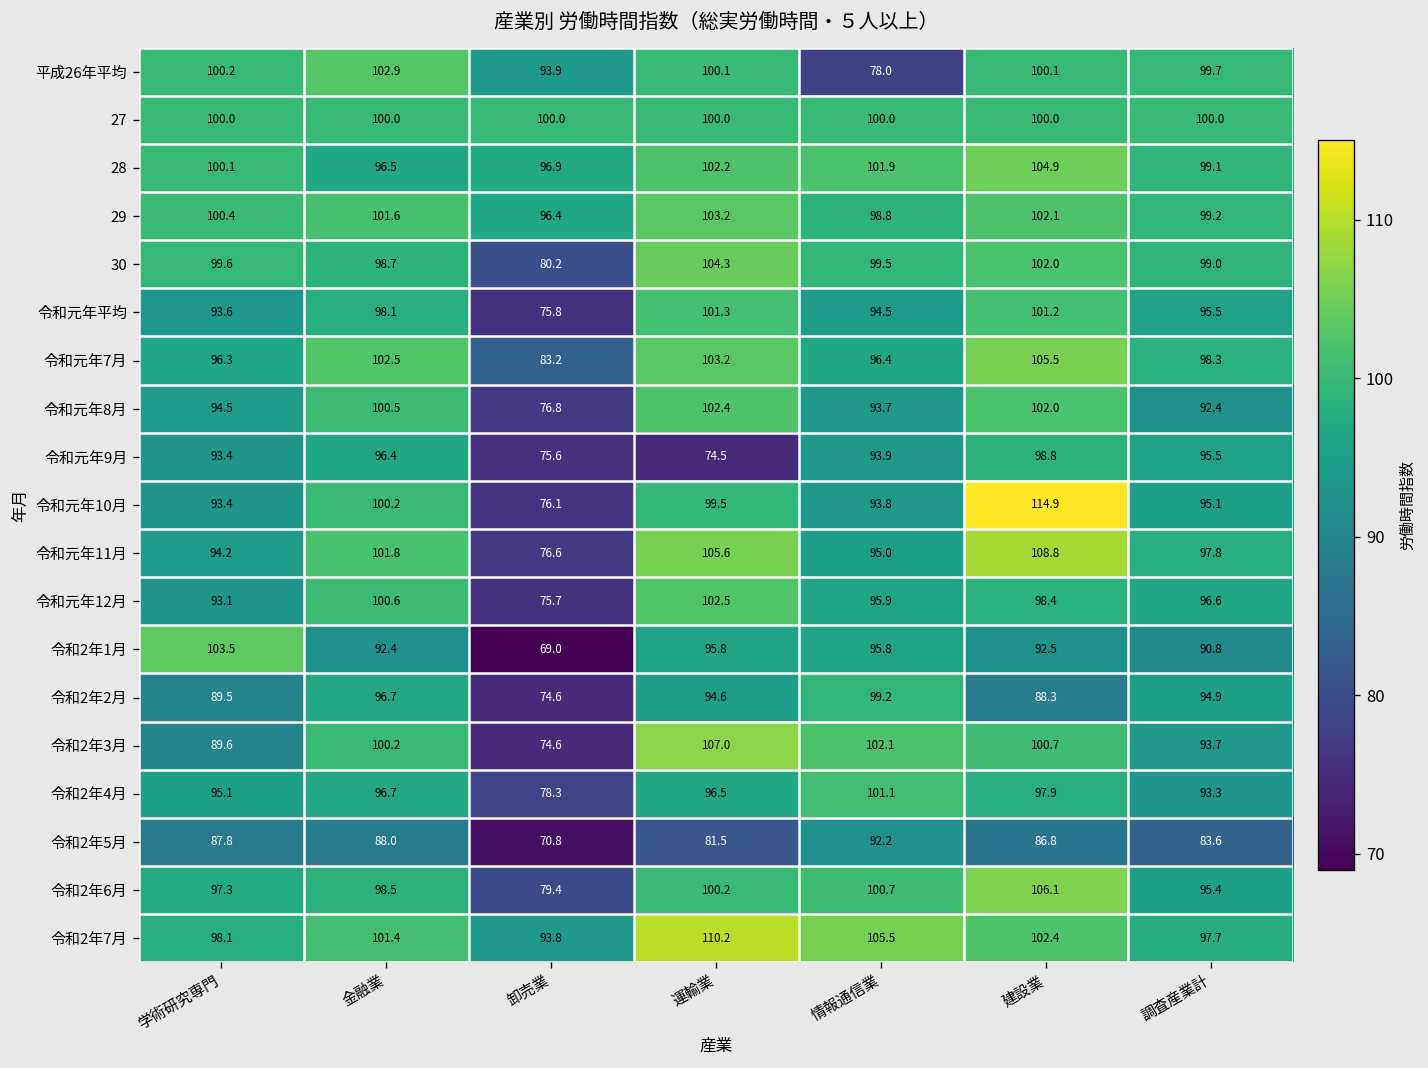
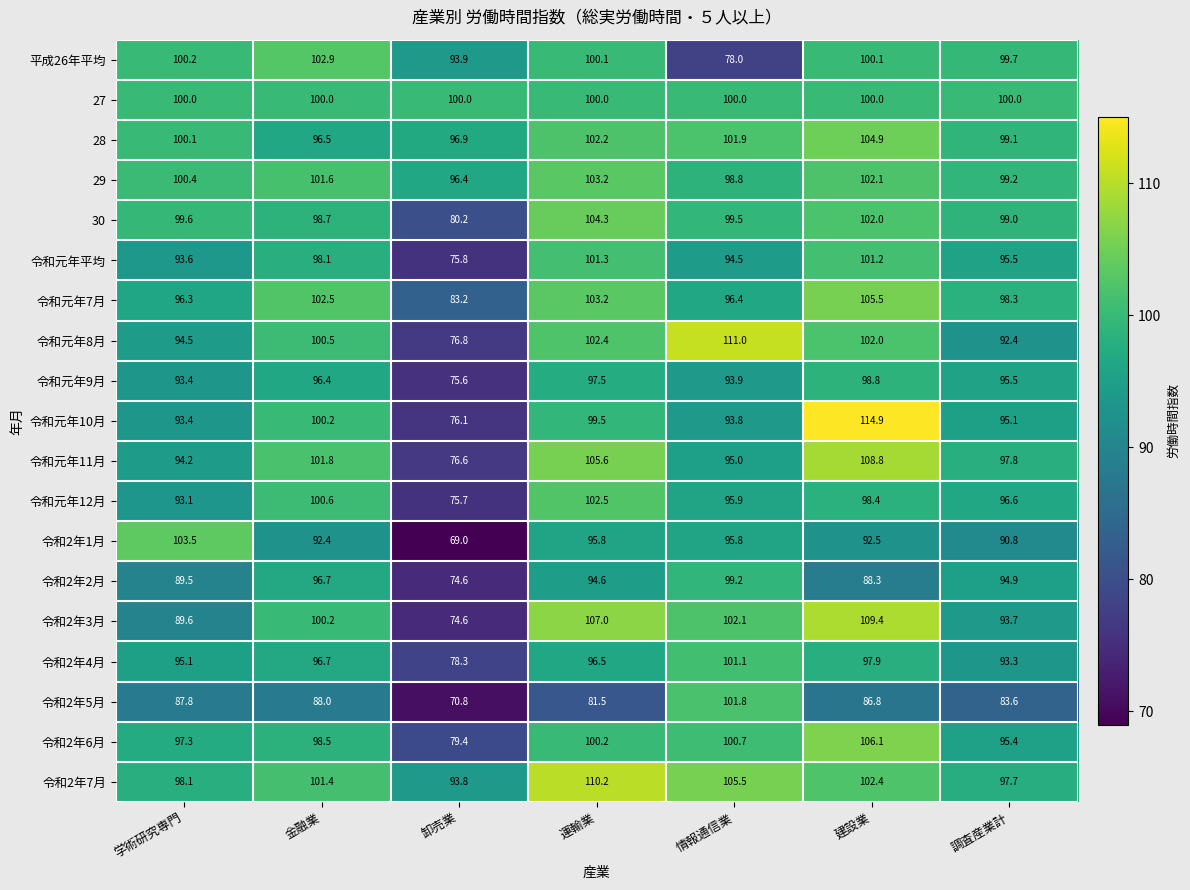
  {
    "平成26年平均": {
      "学術研究専門": 100.2,
      "金融業": 102.9,
      "卸売業": 93.9,
      "運輸業": 100.1,
      "情報通信業": 78.0,
      "建設業": 100.1,
      "調査産業計": 99.7
    },
    "27": {
      "学術研究専門": 100.0,
      "金融業": 100.0,
      "卸売業": 100.0,
      "運輸業": 100.0,
      "情報通信業": 100.0,
      "建設業": 100.0,
      "調査産業計": 100.0
    },
    "28": {
      "学術研究専門": 100.1,
      "金融業": 96.5,
      "卸売業": 96.9,
      "運輸業": 102.2,
      "情報通信業": 101.9,
      "建設業": 104.9,
      "調査産業計": 99.1
    },
    "29": {
      "学術研究専門": 100.4,
      "金融業": 101.6,
      "卸売業": 96.4,
      "運輸業": 103.2,
      "情報通信業": 98.8,
      "建設業": 102.1,
      "調査産業計": 99.2
    },
    "30": {
      "学術研究専門": 99.6,
      "金融業": 98.7,
      "卸売業": 80.2,
      "運輸業": 104.3,
      "情報通信業": 99.5,
      "建設業": 102.0,
      "調査産業計": 99.0
    },
    "令和元年平均": {
      "学術研究専門": 93.6,
      "金融業": 98.1,
      "卸売業": 75.8,
      "運輸業": 101.3,
      "情報通信業": 94.5,
      "建設業": 101.2,
      "調査産業計": 95.5
    },
    "令和元年7月": {
      "学術研究専門": 96.3,
      "金融業": 102.5,
      "卸売業": 83.2,
      "運輸業": 103.2,
      "情報通信業": 96.4,
      "建設業": 105.5,
      "調査産業計": 98.3
    },
    "令和元年8月": {
      "学術研究専門": 94.5,
      "金融業": 100.5,
      "卸売業": 76.8,
      "運輸業": 102.4,
-     "情報通信業": 93.7,
+     "情報通信業": 111.0,
      "建設業": 102.0,
      "調査産業計": 92.4
    },
    "令和元年9月": {
      "学術研究専門": 93.4,
      "金融業": 96.4,
      "卸売業": 75.6,
-     "運輸業": 74.5,
+     "運輸業": 97.5,
      "情報通信業": 93.9,
      "建設業": 98.8,
      "調査産業計": 95.5
    },
    "令和元年10月": {
      "学術研究専門": 93.4,
      "金融業": 100.2,
      "卸売業": 76.1,
      "運輸業": 99.5,
      "情報通信業": 93.8,
      "建設業": 114.9,
      "調査産業計": 95.1
    },
    "令和元年11月": {
      "学術研究専門": 94.2,
      "金融業": 101.8,
      "卸売業": 76.6,
      "運輸業": 105.6,
      "情報通信業": 95.0,
      "建設業": 108.8,
      "調査産業計": 97.8
    },
    "令和元年12月": {
      "学術研究専門": 93.1,
      "金融業": 100.6,
      "卸売業": 75.7,
      "運輸業": 102.5,
      "情報通信業": 95.9,
      "建設業": 98.4,
      "調査産業計": 96.6
    },
    "令和2年1月": {
      "学術研究専門": 103.5,
      "金融業": 92.4,
      "卸売業": 69.0,
      "運輸業": 95.8,
      "情報通信業": 95.8,
      "建設業": 92.5,
      "調査産業計": 90.8
    },
    "令和2年2月": {
      "学術研究専門": 89.5,
      "金融業": 96.7,
      "卸売業": 74.6,
      "運輸業": 94.6,
      "情報通信業": 99.2,
      "建設業": 88.3,
      "調査産業計": 94.9
    },
    "令和2年3月": {
      "学術研究専門": 89.6,
      "金融業": 100.2,
      "卸売業": 74.6,
      "運輸業": 107.0,
      "情報通信業": 102.1,
-     "建設業": 100.7,
+     "建設業": 109.4,
      "調査産業計": 93.7
    },
    "令和2年4月": {
      "学術研究専門": 95.1,
      "金融業": 96.7,
      "卸売業": 78.3,
      "運輸業": 96.5,
      "情報通信業": 101.1,
      "建設業": 97.9,
      "調査産業計": 93.3
    },
    "令和2年5月": {
      "学術研究専門": 87.8,
      "金融業": 88.0,
      "卸売業": 70.8,
      "運輸業": 81.5,
-     "情報通信業": 92.2,
+     "情報通信業": 101.8,
      "建設業": 86.8,
      "調査産業計": 83.6
    },
    "令和2年6月": {
      "学術研究専門": 97.3,
      "金融業": 98.5,
      "卸売業": 79.4,
      "運輸業": 100.2,
      "情報通信業": 100.7,
      "建設業": 106.1,
      "調査産業計": 95.4
    },
    "令和2年7月": {
      "学術研究専門": 98.1,
      "金融業": 101.4,
      "卸売業": 93.8,
      "運輸業": 110.2,
      "情報通信業": 105.5,
      "建設業": 102.4,
      "調査産業計": 97.7
    }
  }
